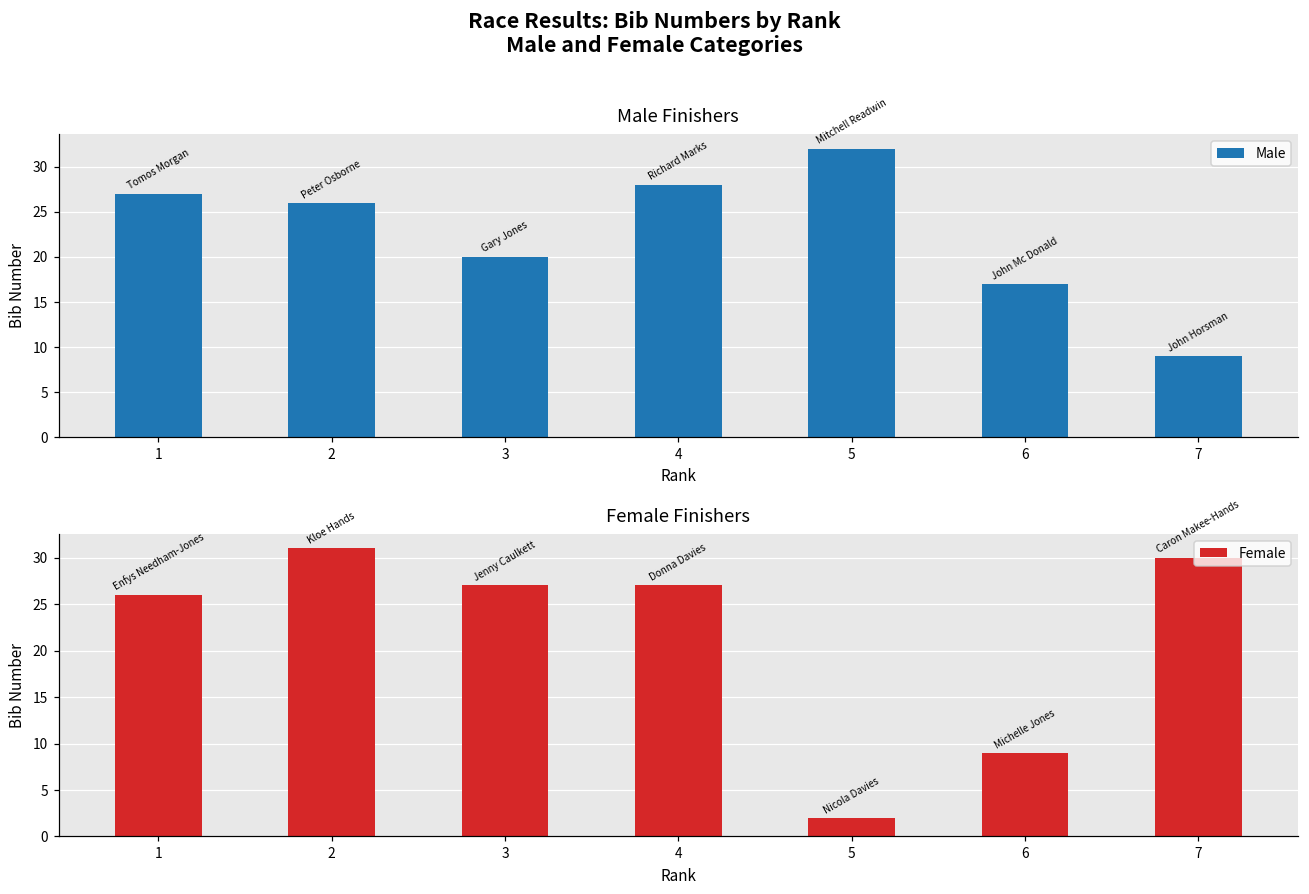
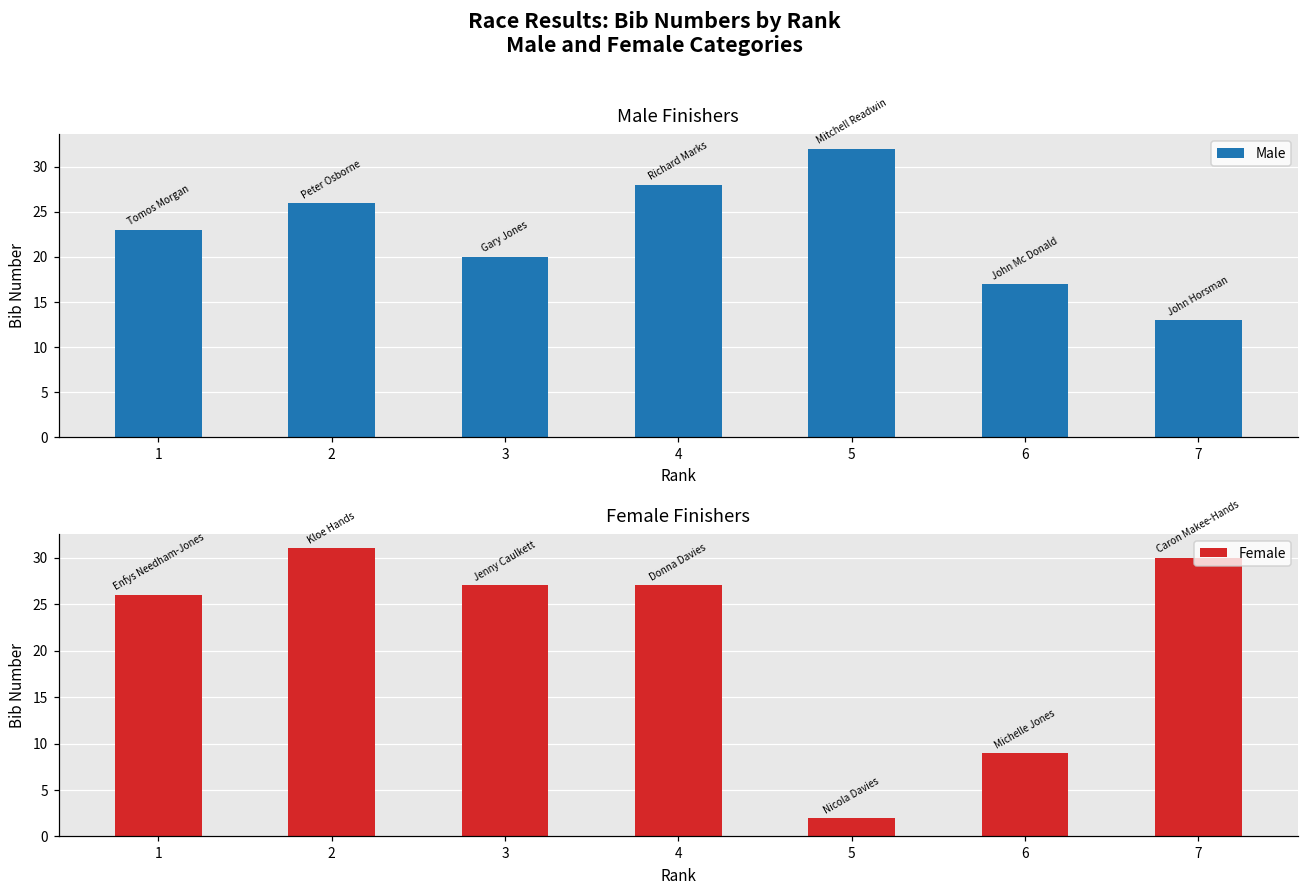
  {
    "Male Finishers": {
-     "1": 27,
+     "1": 23,
      "2": 26,
      "3": 20,
      "4": 28,
      "5": 32,
      "6": 17,
-     "7": 9
+     "7": 13
    },
    "Female Finishers": {
      "1": 26,
      "2": 31,
      "3": 27,
      "4": 27,
      "5": 2,
      "6": 9
    }
  }
